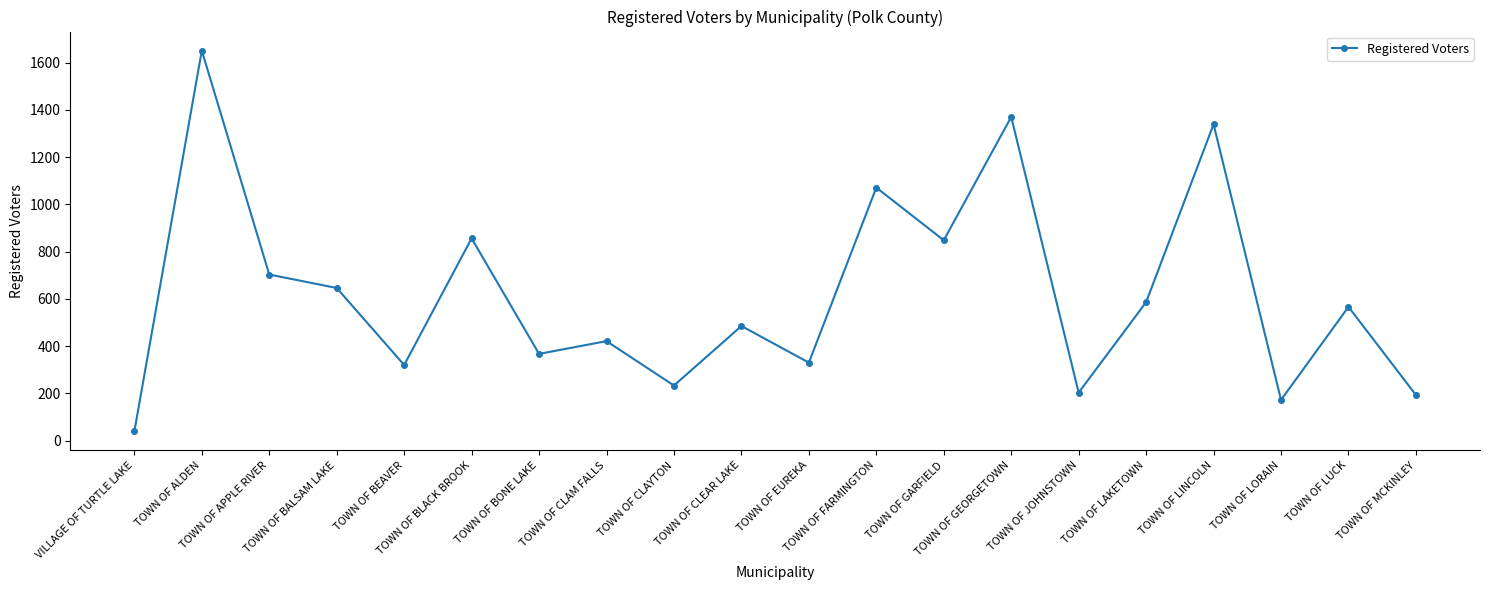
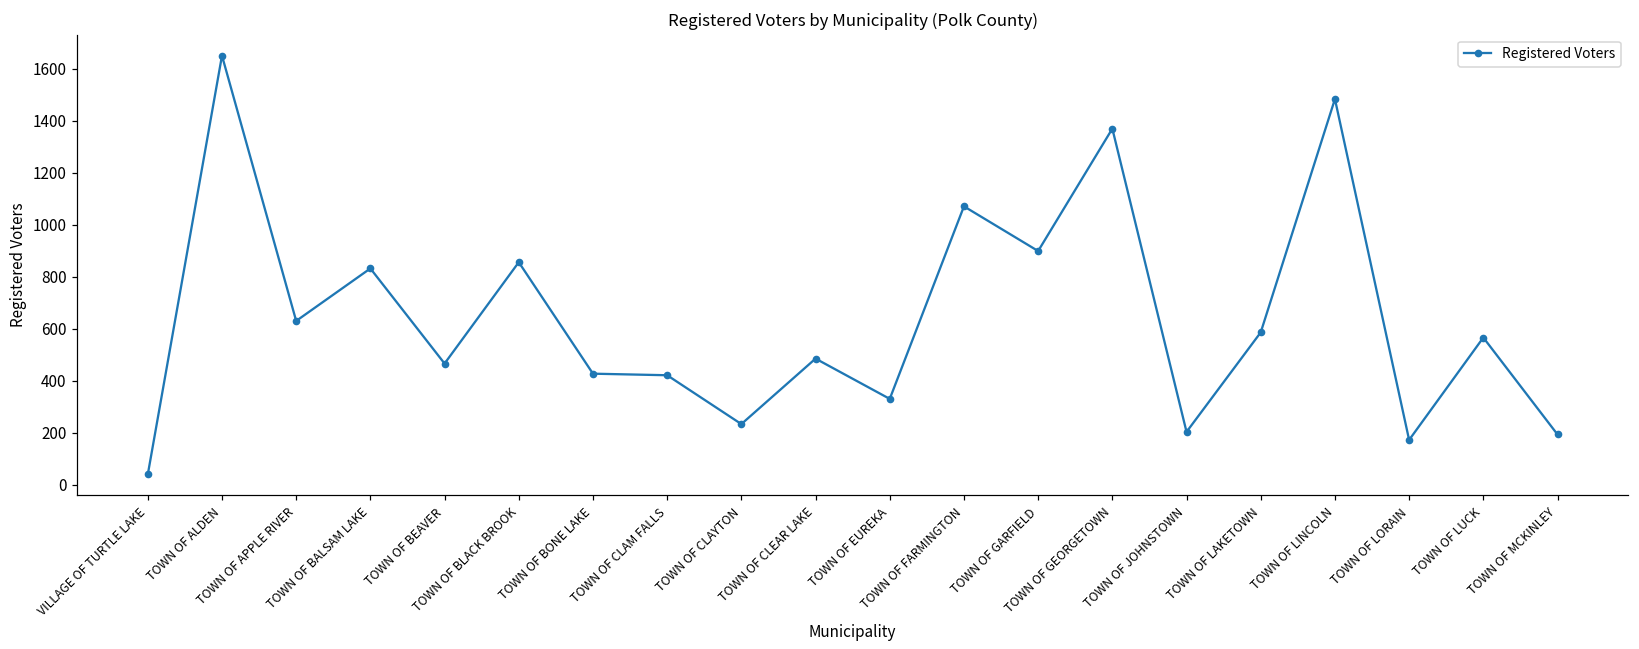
  {
    "VILLAGE OF TURTLE LAKE": 40,
    "TOWN OF ALDEN": 1650,
-   "TOWN OF APPLE RIVER": 700,
-   "TOWN OF BALSAM LAKE": 650,
-   "TOWN OF BEAVER": 320,
+   "TOWN OF APPLE RIVER": 630,
+   "TOWN OF BALSAM LAKE": 830,
+   "TOWN OF BEAVER": 470,
    "TOWN OF BLACK BROOK": 860,
-   "TOWN OF BONE LAKE": 370,
+   "TOWN OF BONE LAKE": 430,
    "TOWN OF CLAM FALLS": 420,
    "TOWN OF CLAYTON": 230,
    "TOWN OF CLEAR LAKE": 490,
    "TOWN OF EUREKA": 330,
    "TOWN OF FARMINGTON": 1070,
-   "TOWN OF GARFIELD": 850,
+   "TOWN OF GARFIELD": 900,
    "TOWN OF GEORGETOWN": 1370,
    "TOWN OF JOHNSTOWN": 200,
    "TOWN OF LAKETOWN": 590,
-   "TOWN OF LINCOLN": 1340,
+   "TOWN OF LINCOLN": 1480,
    "TOWN OF LORAIN": 170,
    "TOWN OF LUCK": 570,
    "TOWN OF MCKINLEY": 190
  }
